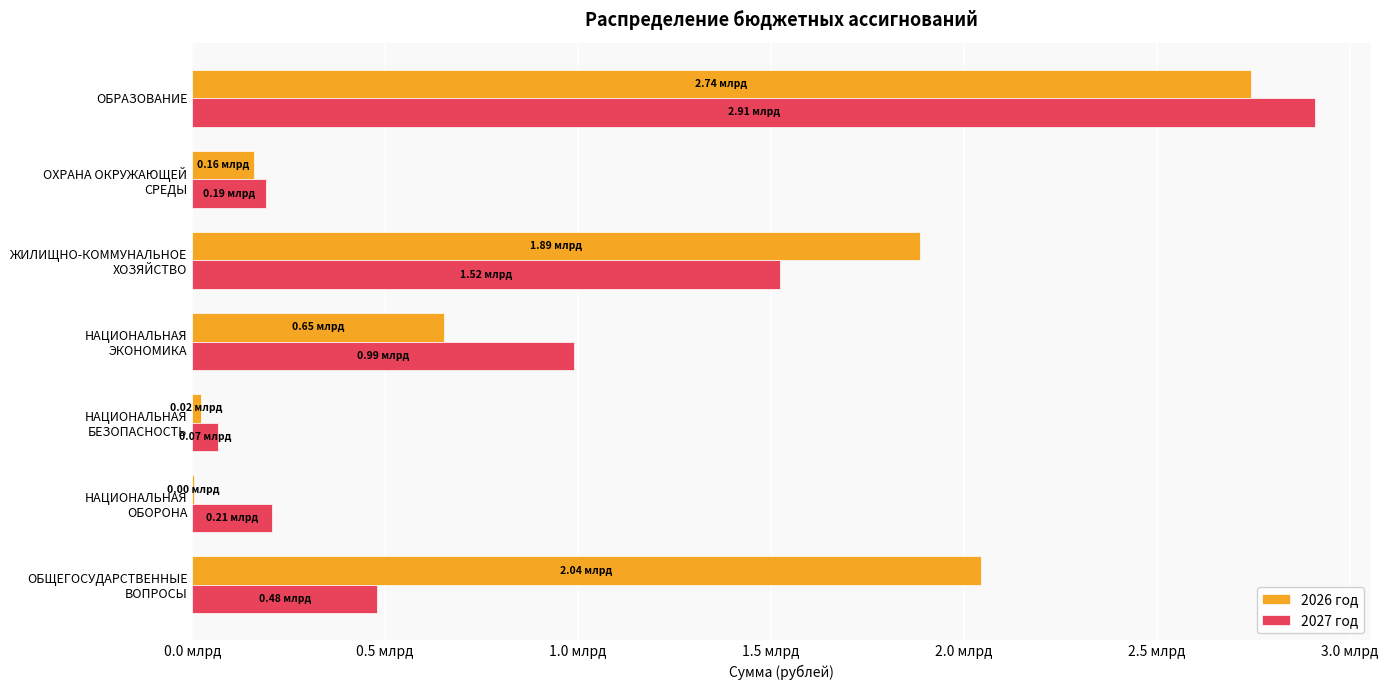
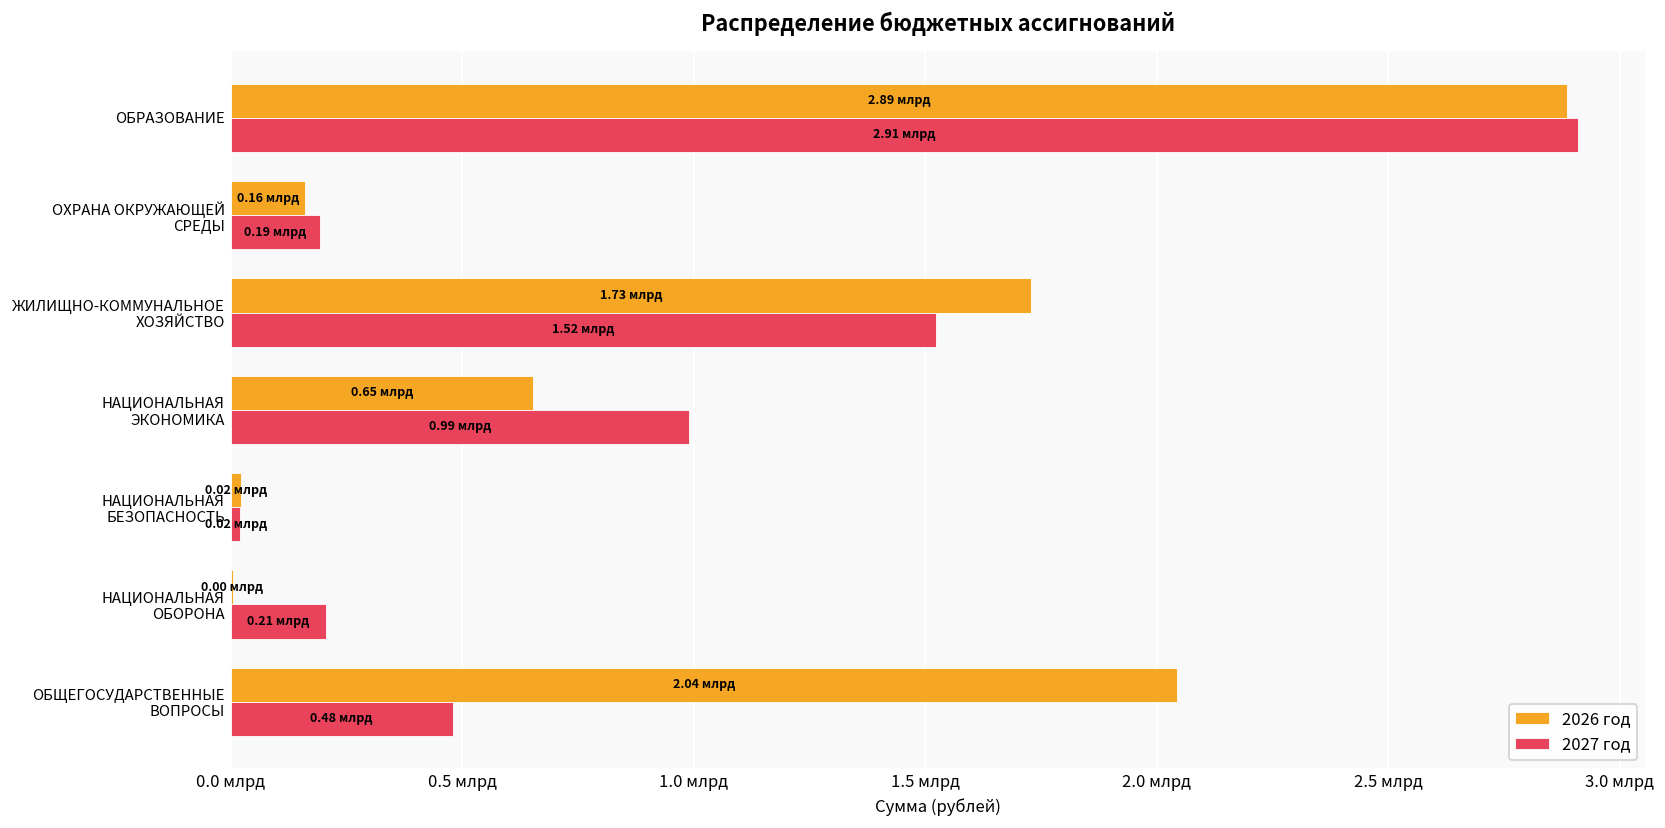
  {
    "2026 год": {
-     "ОБРАЗОВАНИЕ": 2.74,
-     "ЖИЛИЩНО-КОММУНАЛЬНОЕ ХОЗЯЙСТВО": 1.89
+     "ОБРАЗОВАНИЕ": 2.89,
+     "ЖИЛИЩНО-КОММУНАЛЬНОЕ ХОЗЯЙСТВО": 1.73
    },
    "2027 год": {
-     "НАЦИОНАЛЬНАЯ БЕЗОПАСНОСТЬ": 0.07
+     "НАЦИОНАЛЬНАЯ БЕЗОПАСНОСТЬ": 0.02
    }
  }
